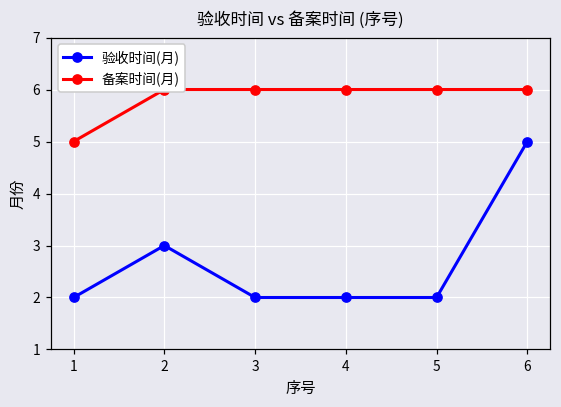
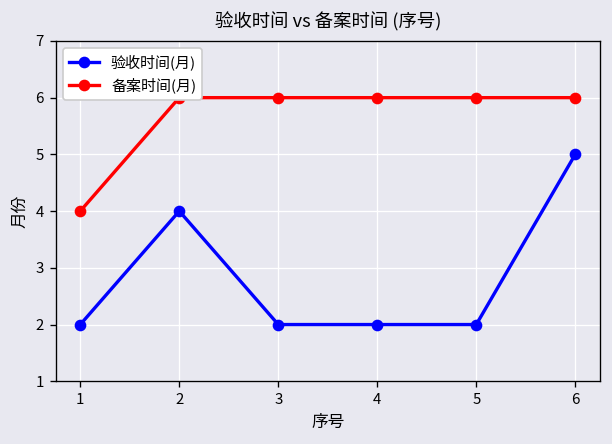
  {
    "验收时间(月)": {
      "1": 2,
-     "2": 3,
+     "2": 4,
      "3": 2,
      "4": 2,
      "5": 2,
      "6": 5
    },
    "备案时间(月)": {
-     "1": 5,
+     "1": 4,
      "3": 6,
      "4": 6,
      "5": 6,
      "6": 6
    }
  }
